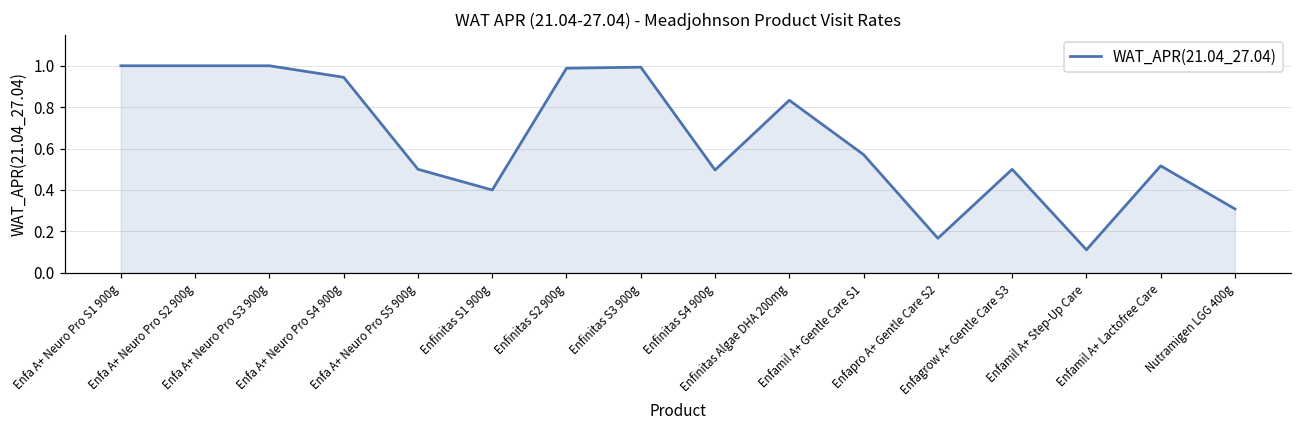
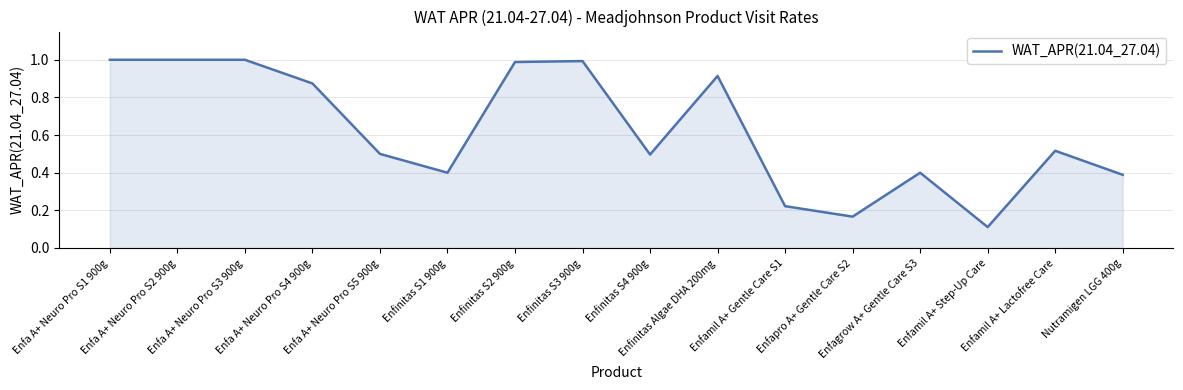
  {
    "Enfa A+ Neuro Pro S1 900g": 1.00,
    "Enfa A+ Neuro Pro S2 900g": 1.00,
    "Enfa A+ Neuro Pro S3 900g": 1.00,
-   "Enfa A+ Neuro Pro S4 900g": 0.94,
+   "Enfa A+ Neuro Pro S4 900g": 0.87,
    "Enfa A+ Neuro Pro S5 900g": 0.50,
    "Enfinitas S1 900g": 0.40,
    "Enfinitas S2 900g": 0.99,
    "Enfinitas S3 900g": 0.99,
    "Enfinitas S4 900g": 0.50,
-   "Enfinitas Algae DHA 200mg": 0.83,
-   "Enfamil A+ Gentle Care S1": 0.57,
+   "Enfinitas Algae DHA 200mg": 0.91,
+   "Enfamil A+ Gentle Care S1": 0.22,
    "Enfapro A+ Gentle Care S2": 0.17,
-   "Enfagrow A+ Gentle Care S3": 0.5,
+   "Enfagrow A+ Gentle Care S3": 0.4,
    "Enfamil A+ Step-Up Care": 0.11,
    "Enfamil A+ Lactofree Care": 0.52,
-   "Nutramigen LGG 400g": 0.31
+   "Nutramigen LGG 400g": 0.39
  }
